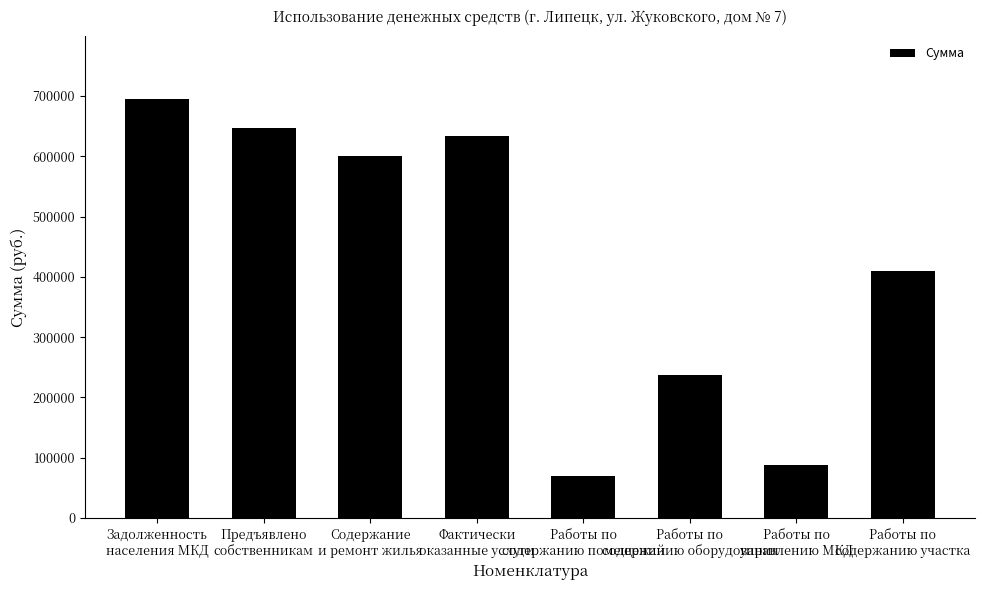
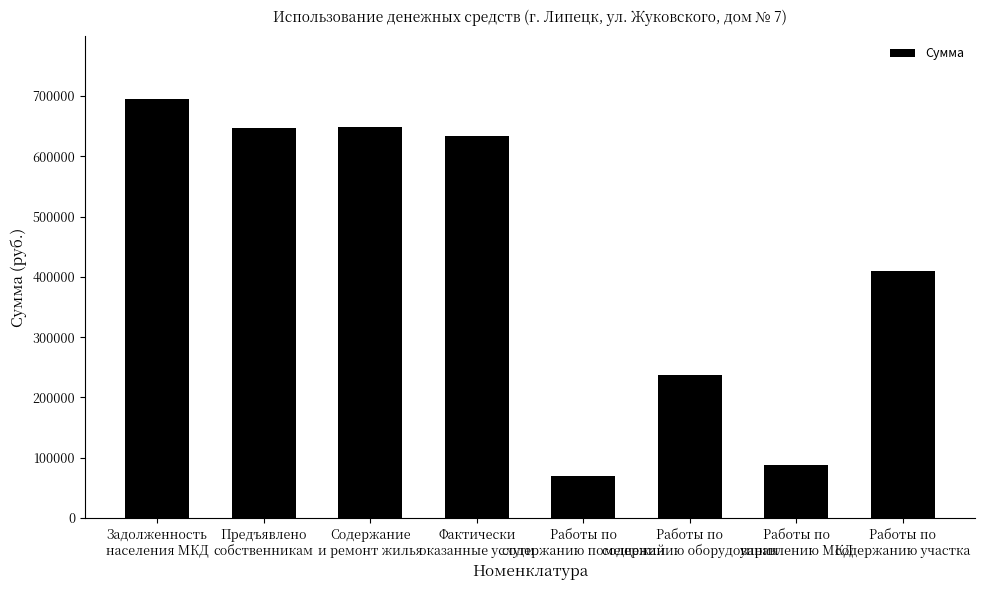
  {
    "Задолженность населения МКД": 690000,
    "Предъявлено собственникам": 650000,
-   "Содержание и ремонт жилья": 600000,
+   "Содержание и ремонт жилья": 650000,
    "Работы по содержанию участка": 410000
  }
